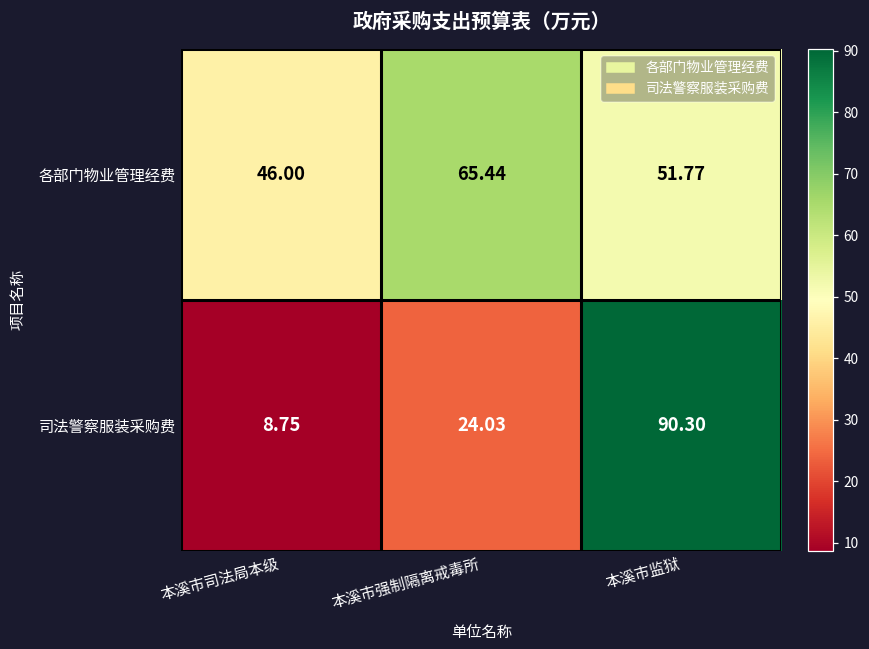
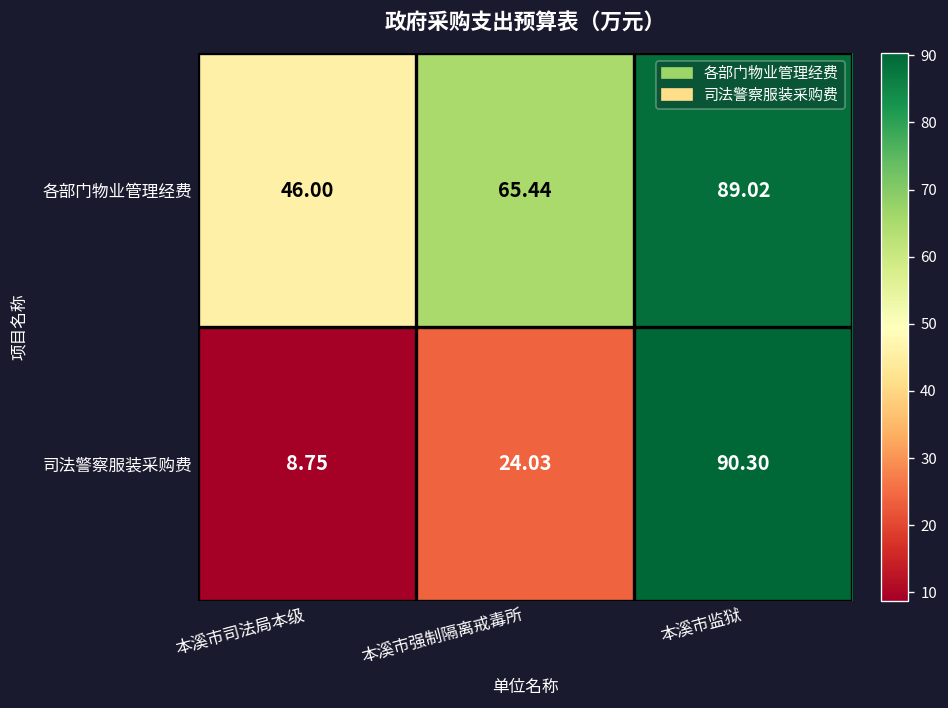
  {
    "各部门物业管理经费": {
      "本溪市司法局本级": 46.00,
      "本溪市强制隔离戒毒所": 65.44,
-     "本溪市监狱": 51.77
+     "本溪市监狱": 89.02
    },
    "司法警察服装采购费": {
      "本溪市司法局本级": 8.75,
      "本溪市强制隔离戒毒所": 24.03,
      "本溪市监狱": 90.30
    }
  }
